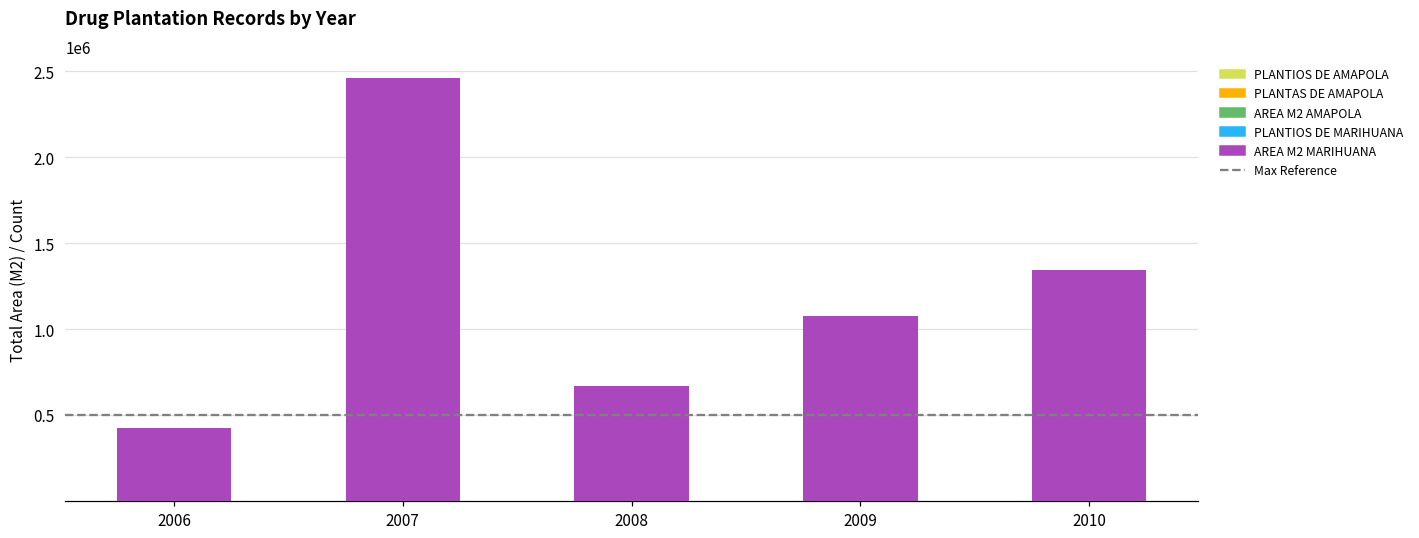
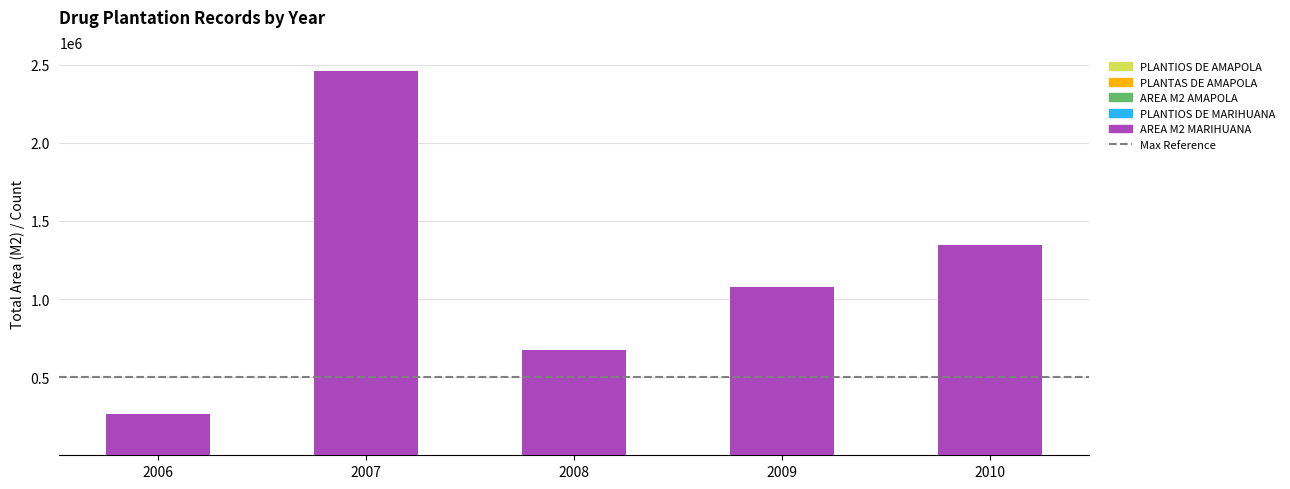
  {
    "PLANTIOS DE MARIHUANA": {
      "2006": 0,
      "2007": 0,
      "2008": 0,
      "2009": 0,
      "2010": 0
    },
    "AREA M2 MARIHUANA": {
-     "2006": 430000,
+     "2006": 260000,
      "2007": 2460000,
      "2008": 670000,
      "2009": 1080000,
      "2010": 1350000
    }
  }
